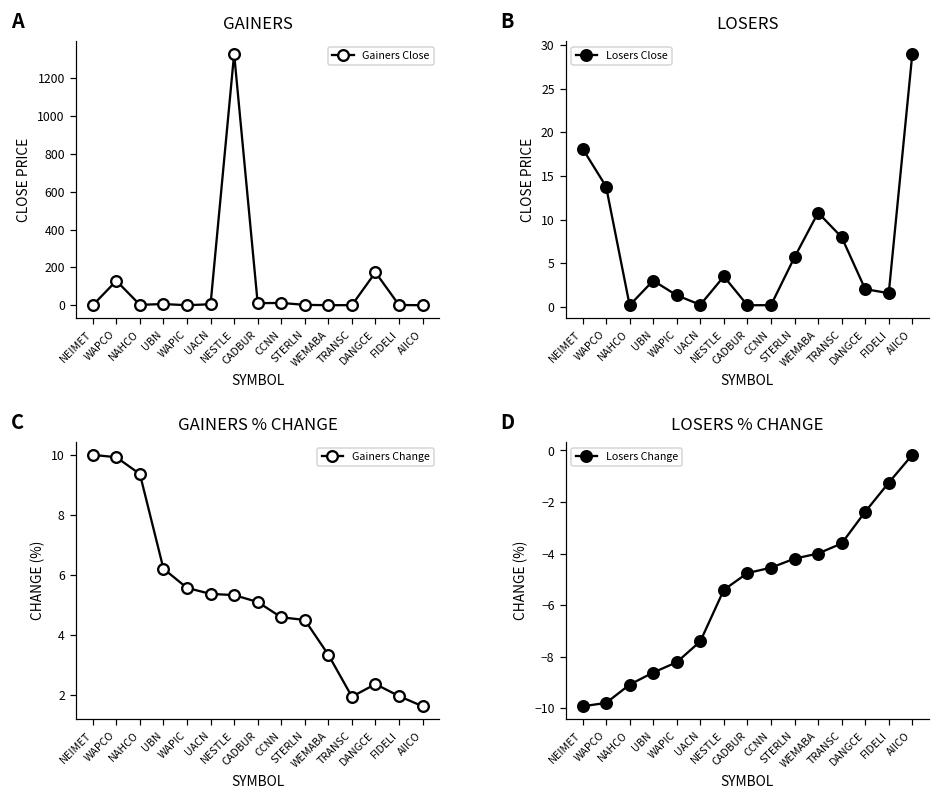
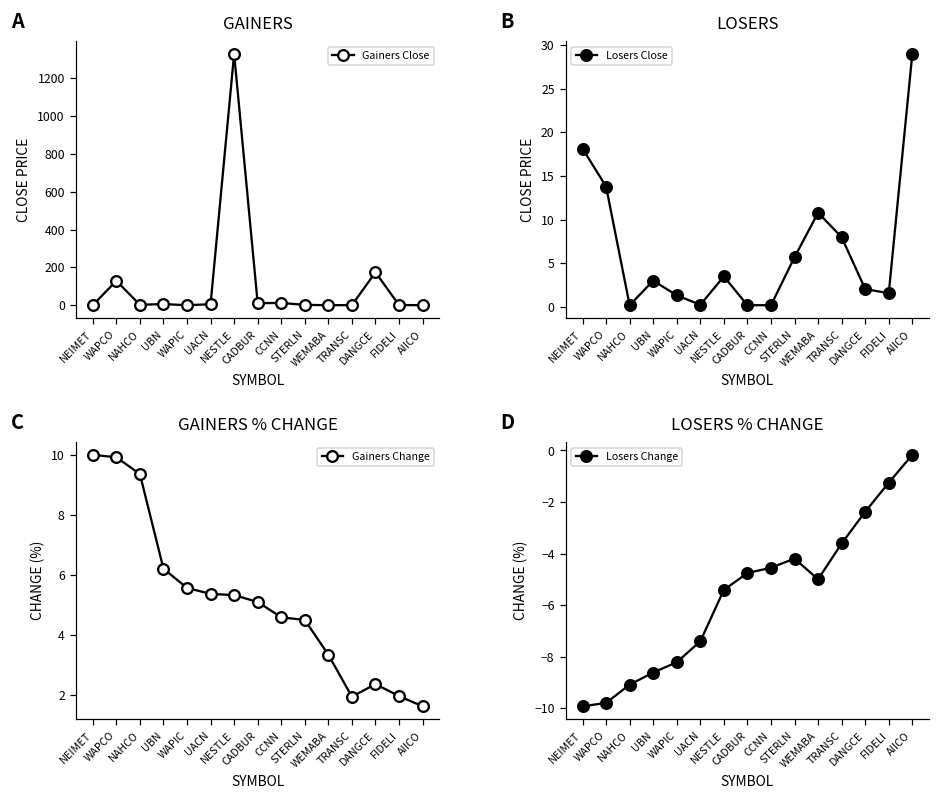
  {
    "GAINERS": {
      "NEIMET": 0,
      "WAPCO": 130,
      "NAHCO": 0,
      "UBN": 10,
      "WAPIC": 0,
      "UACN": 10,
      "NESTLE": 1330,
      "CADBUR": 10,
      "CCNN": 10,
      "STERLN": 0,
      "WEMABA": 0,
      "TRANSC": 0,
      "DANGCE": 170,
      "FIDELI": 0,
      "AIICO": 0
    },
    "LOSERS": {
      "NEIMET": 18,
      "WAPCO": 14,
      "NAHCO": 0,
      "UBN": 3,
      "WAPIC": 1,
      "UACN": 0,
      "NESTLE": 4,
      "CADBUR": 0,
      "CCNN": 0,
      "STERLN": 6,
      "WEMABA": 11,
      "TRANSC": 8,
      "DANGCE": 2,
      "FIDELI": 2,
      "AIICO": 29
    },
    "GAINERS % CHANGE": {
      "NEIMET": 10.0,
      "WAPCO": 9.9,
      "NAHCO": 9.4,
      "UBN": 6.2,
      "WAPIC": 5.6,
      "UACN": 5.4,
      "NESTLE": 5.3,
      "CADBUR": 5.1,
      "CCNN": 4.6,
      "STERLN": 4.5,
      "WEMABA": 3.3,
      "TRANSC": 1.9,
      "DANGCE": 2.4,
      "FIDELI": 2.0,
      "AIICO": 1.6
    },
    "LOSERS % CHANGE": {
      "NEIMET": -9.9,
      "WAPCO": -9.8,
      "NAHCO": -9.1,
      "UBN": -8.6,
      "WAPIC": -8.2,
      "UACN": -7.4,
      "NESTLE": -5.4,
      "CADBUR": -4.8,
      "CCNN": -4.6,
      "STERLN": -4.2,
-     "WEMABA": -4.0,
+     "WEMABA": -5.0,
      "TRANSC": -3.6,
      "DANGCE": -2.4,
      "FIDELI": -1.3,
      "AIICO": -0.2
    }
  }
